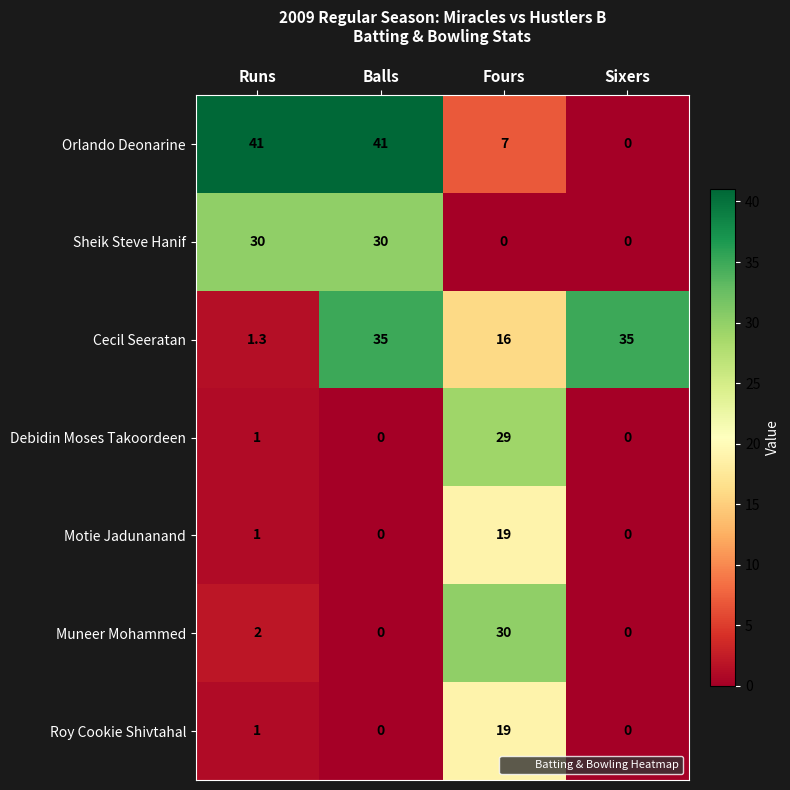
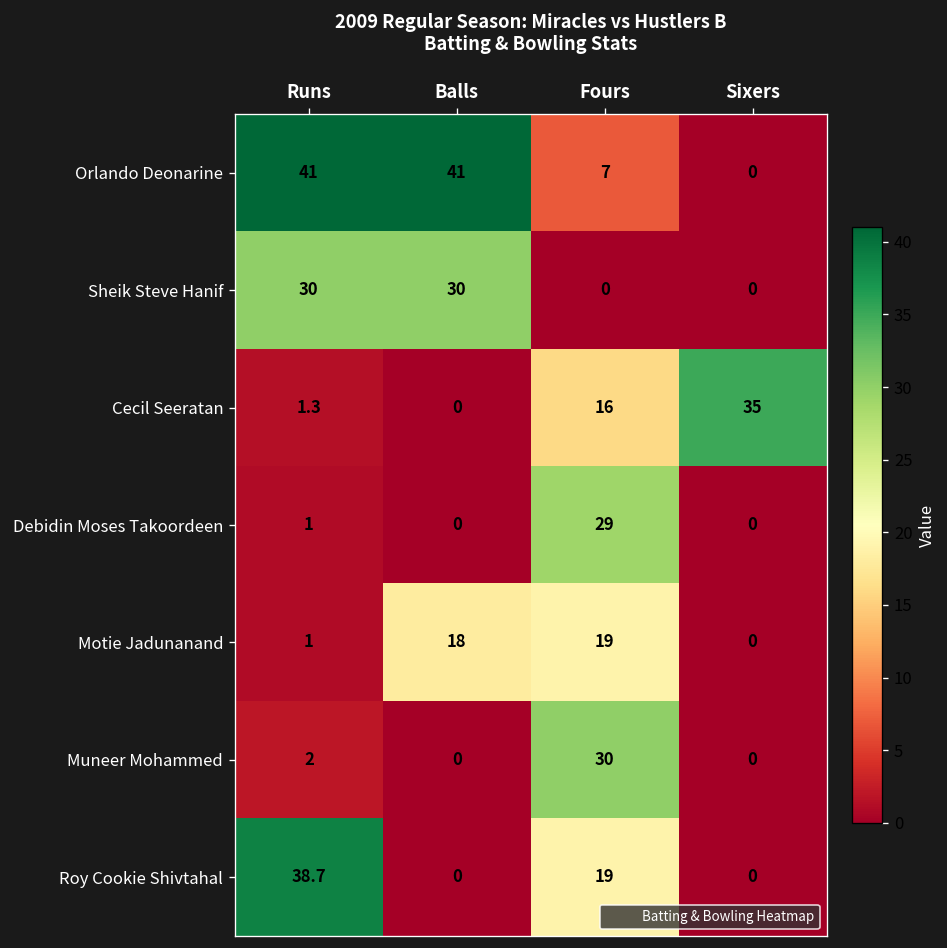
  {
    "Orlando Deonarine": {
      "Runs": 41,
      "Balls": 41,
      "Fours": 7,
      "Sixers": 0
    },
    "Sheik Steve Hanif": {
      "Runs": 30,
      "Balls": 30,
      "Fours": 0,
      "Sixers": 0
    },
    "Cecil Seeratan": {
      "Runs": 1.3,
-     "Balls": 35,
+     "Balls": 0,
      "Fours": 16,
      "Sixers": 35
    },
    "Debidin Moses Takoordeen": {
      "Runs": 1,
      "Balls": 0,
      "Fours": 29,
      "Sixers": 0
    },
    "Motie Jadunanand": {
      "Runs": 1,
-     "Balls": 0,
+     "Balls": 18,
      "Fours": 19,
      "Sixers": 0
    },
    "Muneer Mohammed": {
      "Runs": 2,
      "Balls": 0,
      "Fours": 30,
      "Sixers": 0
    },
    "Roy Cookie Shivtahal": {
-     "Runs": 1,
+     "Runs": 38.7,
      "Balls": 0,
      "Fours": 19,
      "Sixers": 0
    }
  }
